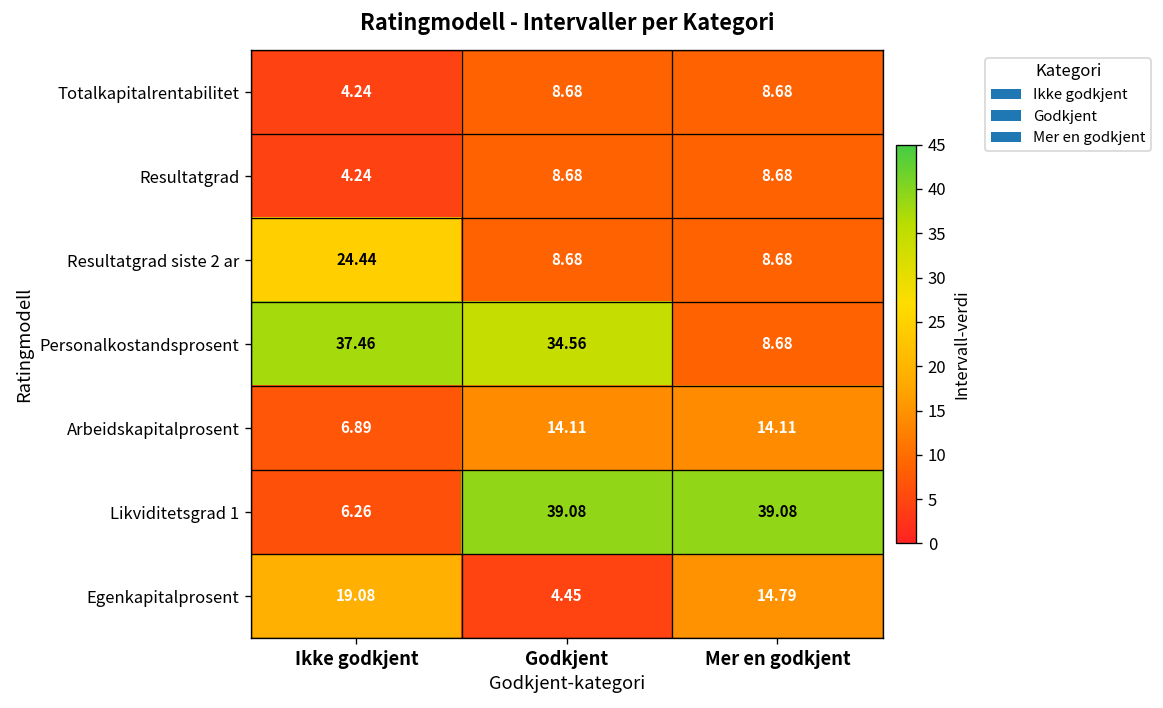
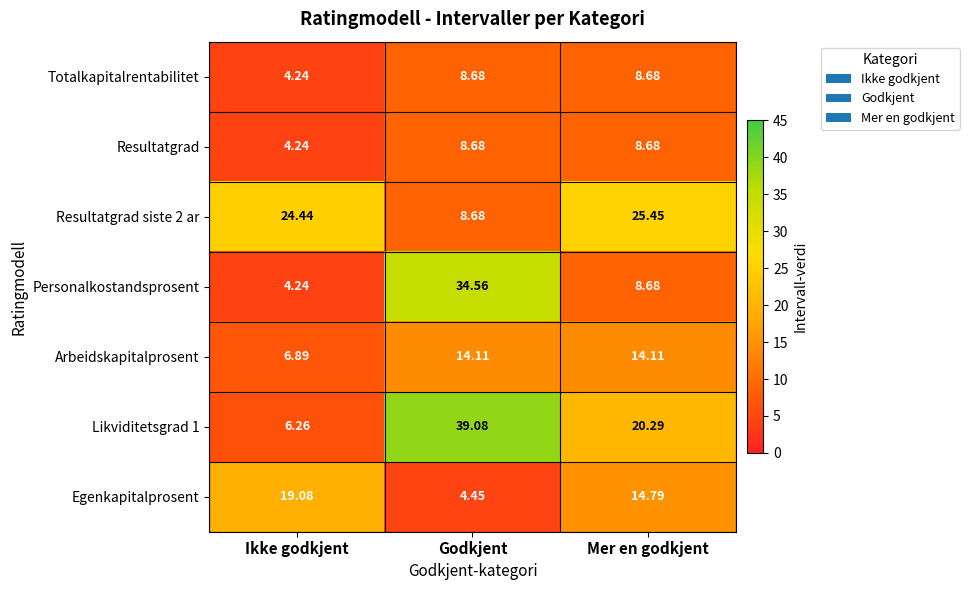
  {
    "Totalkapitalrentabilitet": {
      "Ikke godkjent": 4.24,
      "Godkjent": 8.68,
      "Mer en godkjent": 8.68
    },
    "Resultatgrad": {
      "Ikke godkjent": 4.24,
      "Godkjent": 8.68,
      "Mer en godkjent": 8.68
    },
    "Resultatgrad siste 2 ar": {
      "Ikke godkjent": 24.44,
      "Godkjent": 8.68,
-     "Mer en godkjent": 8.68
+     "Mer en godkjent": 25.45
    },
    "Personalkostandsprosent": {
-     "Ikke godkjent": 37.46,
+     "Ikke godkjent": 4.24,
      "Godkjent": 34.56,
      "Mer en godkjent": 8.68
    },
    "Arbeidskapitalprosent": {
      "Ikke godkjent": 6.89,
      "Godkjent": 14.11,
      "Mer en godkjent": 14.11
    },
    "Likviditetsgrad 1": {
      "Ikke godkjent": 6.26,
      "Godkjent": 39.08,
-     "Mer en godkjent": 39.08
+     "Mer en godkjent": 20.29
    },
    "Egenkapitalprosent": {
      "Ikke godkjent": 19.08,
      "Godkjent": 4.45,
      "Mer en godkjent": 14.79
    }
  }
